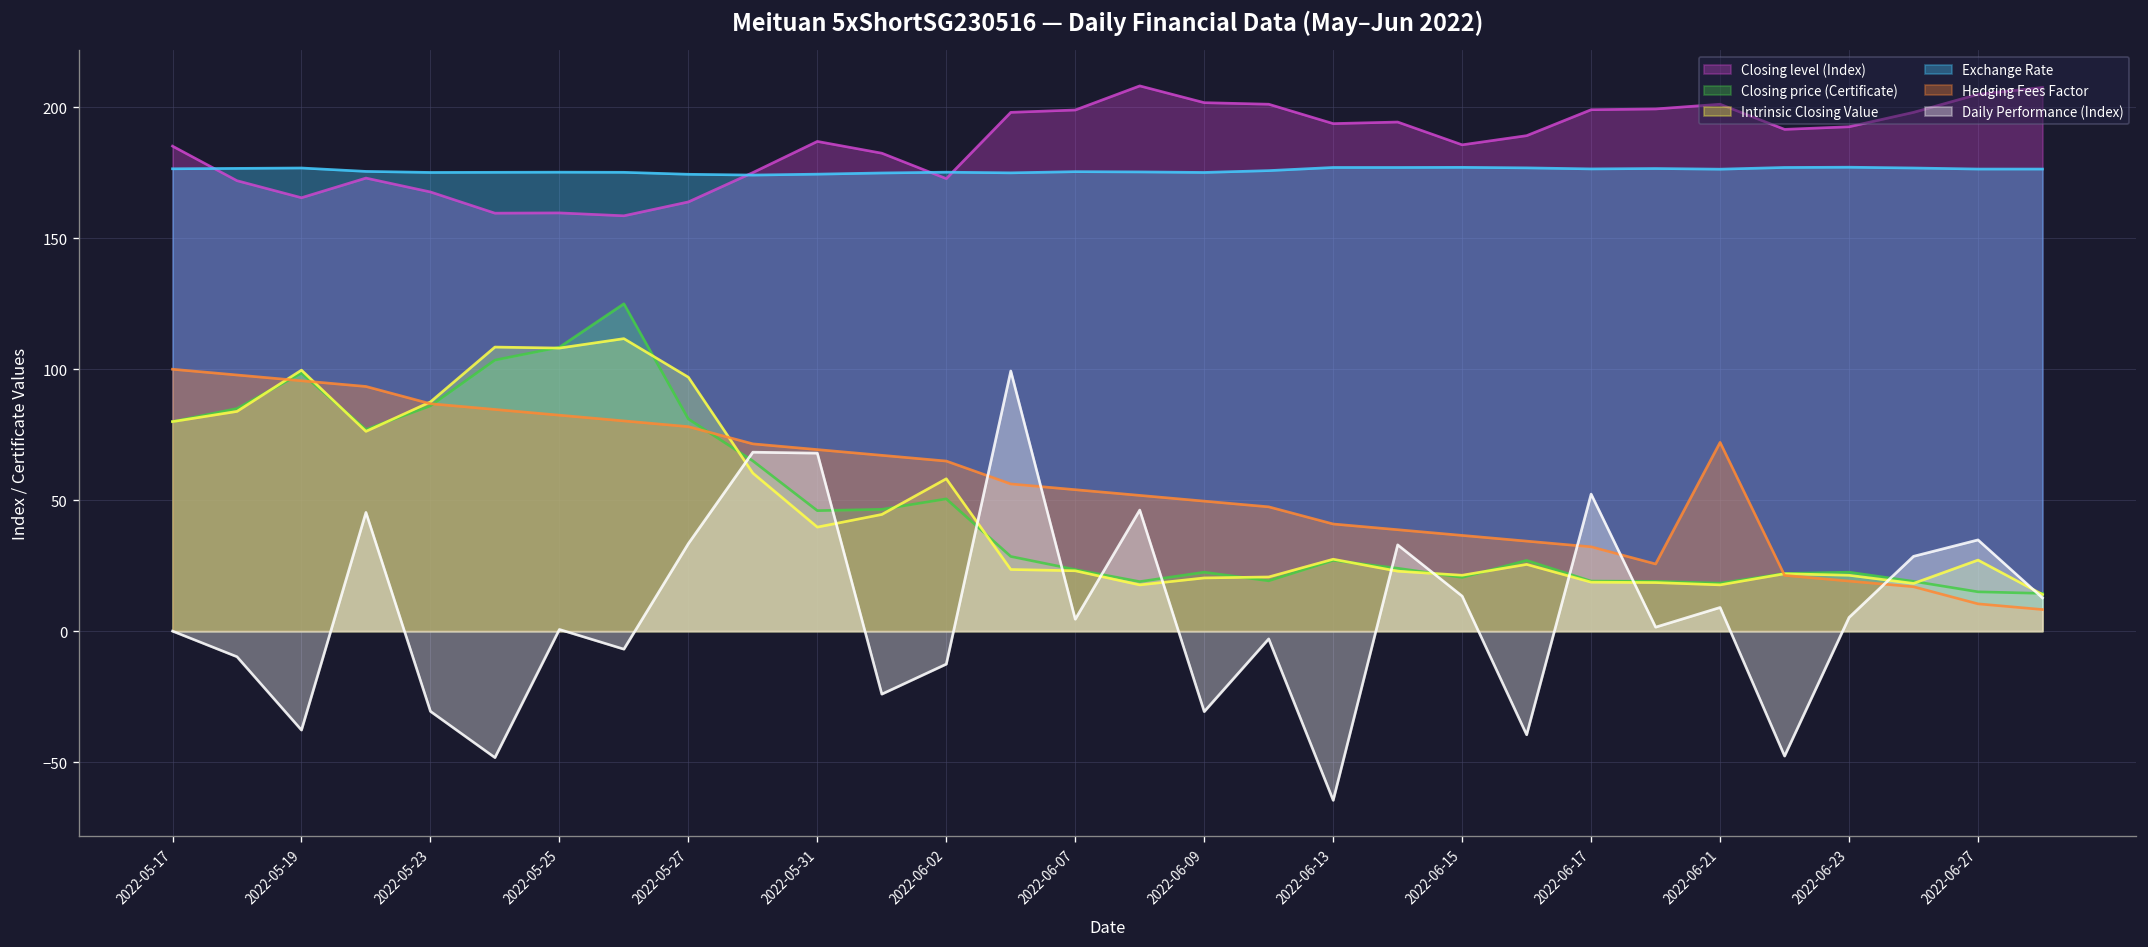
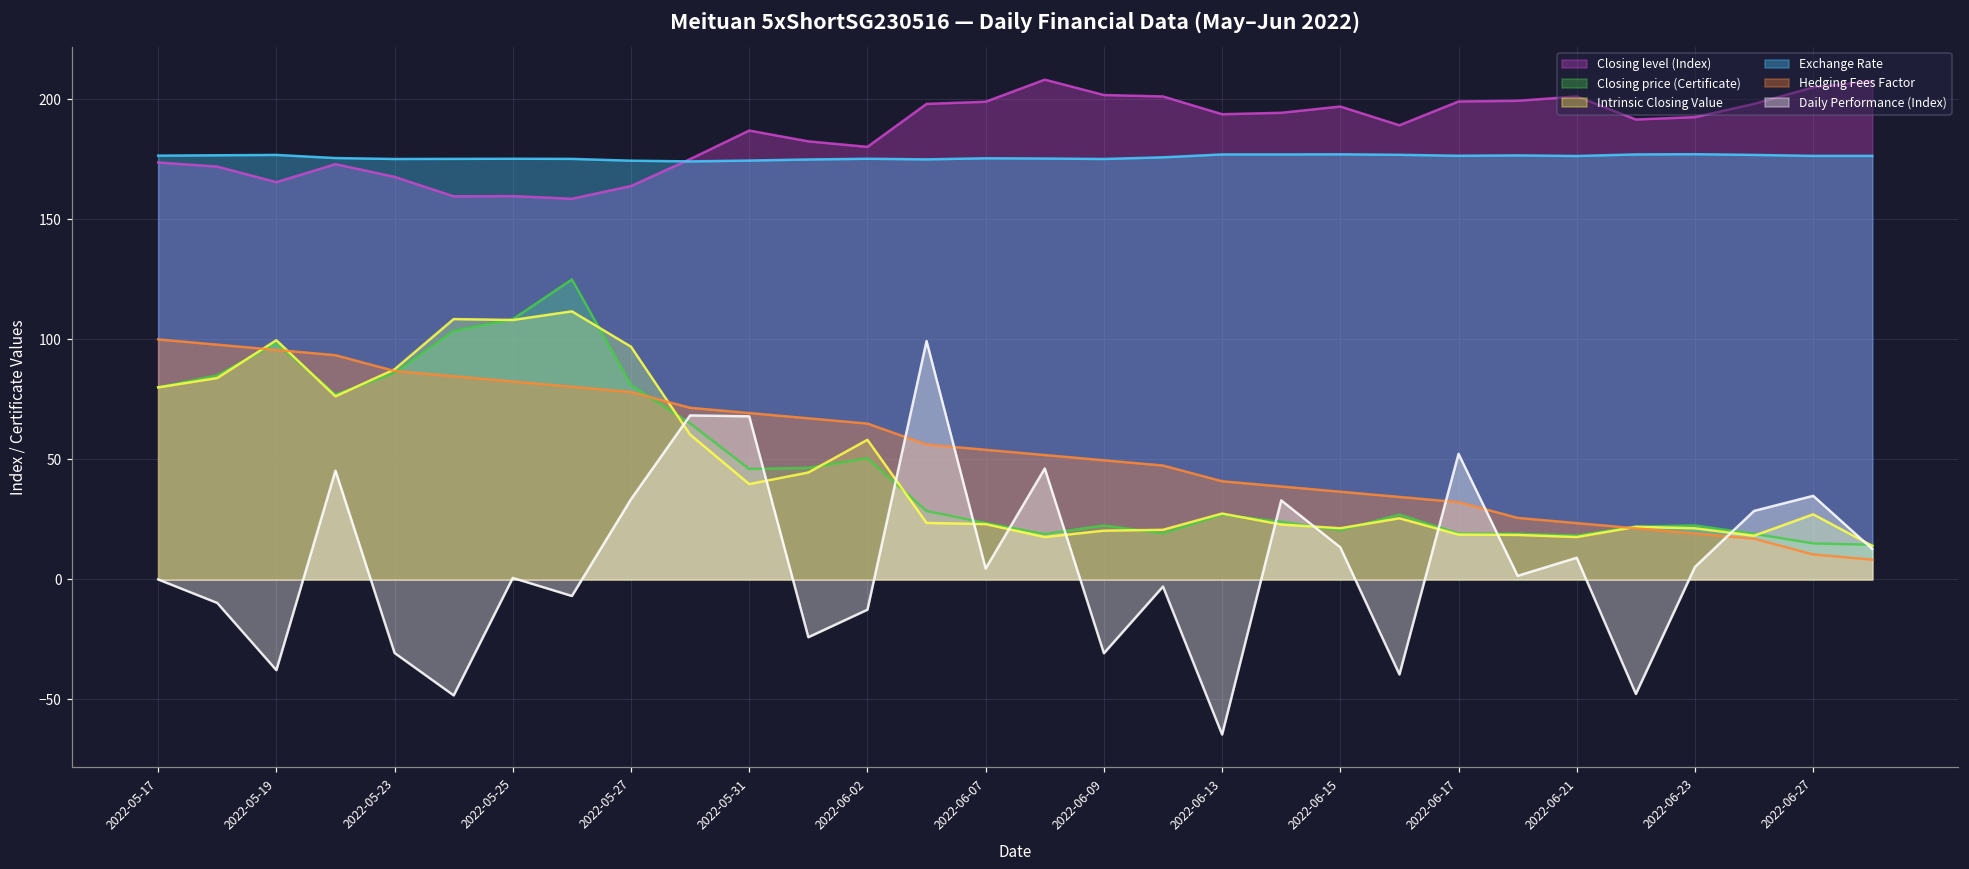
  {
    "Closing level (Index)": {
-     "2022-05-17": 185,
+     "2022-05-17": 174,
      "2022-05-19": 166,
      "2022-05-23": 168,
      "2022-05-25": 160,
      "2022-05-27": 164,
      "2022-05-31": 187,
-     "2022-06-02": 173,
+     "2022-06-02": 180,
      "2022-06-07": 199,
      "2022-06-09": 202,
      "2022-06-13": 194,
-     "2022-06-15": 186,
+     "2022-06-15": 197,
      "2022-06-17": 199,
      "2022-06-23": 193
    },
    "Closing price (Certificate)": {
      "2022-05-27": 81,
      "2022-05-31": 46,
      "2022-06-02": 51,
      "2022-06-09": 23,
      "2022-06-27": 15
    },
    "Intrinsic Closing Value": {
      "2022-05-27": 97,
      "2022-05-31": 40,
      "2022-06-02": 58,
      "2022-06-09": 20,
      "2022-06-27": 27
    },
    "Exchange Rate": {
      "2022-05-17": 177,
      "2022-05-19": 177,
      "2022-05-23": 175,
      "2022-05-25": 175,
      "2022-05-27": 174,
      "2022-05-31": 175,
      "2022-06-02": 175,
      "2022-06-07": 175,
      "2022-06-09": 175,
      "2022-06-13": 177,
      "2022-06-15": 177,
      "2022-06-17": 177,
      "2022-06-21": 176,
      "2022-06-23": 177,
      "2022-06-27": 176
    },
    "Hedging Fees Factor": {
      "2022-05-17": 100,
      "2022-05-19": 96,
      "2022-05-25": 82,
      "2022-05-27": 78,
      "2022-05-31": 69,
      "2022-06-02": 65,
      "2022-06-07": 54,
      "2022-06-09": 50,
      "2022-06-13": 41,
      "2022-06-15": 37,
      "2022-06-17": 32,
-     "2022-06-21": 72,
+     "2022-06-21": 23,
      "2022-06-23": 19,
      "2022-06-27": 10
    }
  }
